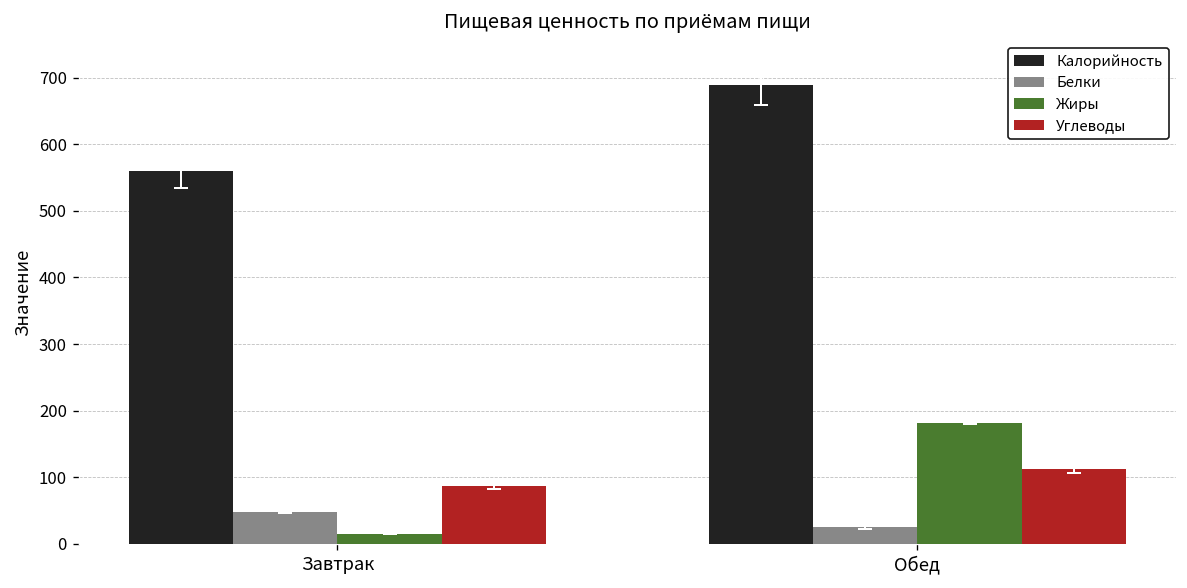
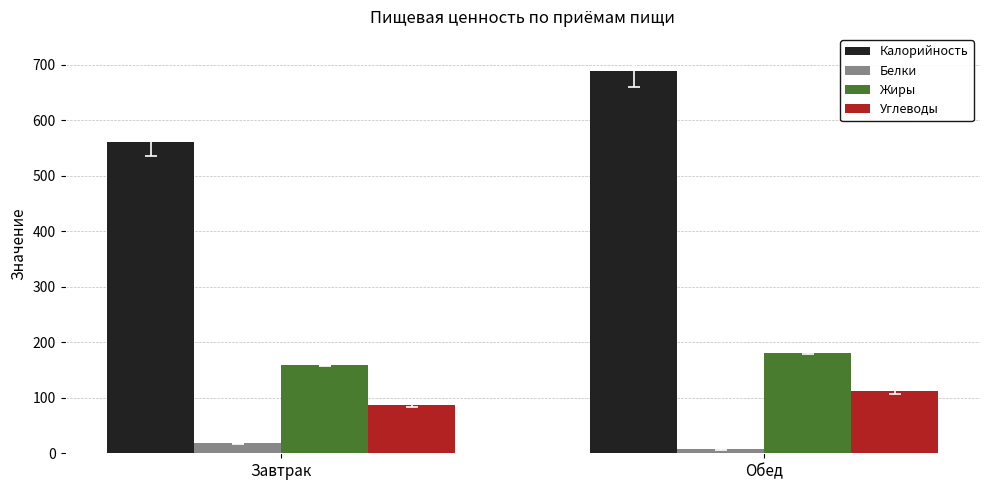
  {
    "Калорийность": {
      "Завтрак": 560,
      "Обед": 690
    },
    "Белки": {
-     "Завтрак": 50,
-     "Обед": 20
+     "Завтрак": 20,
+     "Обед": 10
    },
    "Жиры": {
-     "Завтрак": 20,
+     "Завтрак": 160,
      "Обед": 180
    },
    "Углеводы": {
      "Завтрак": 90,
      "Обед": 110
    }
  }
